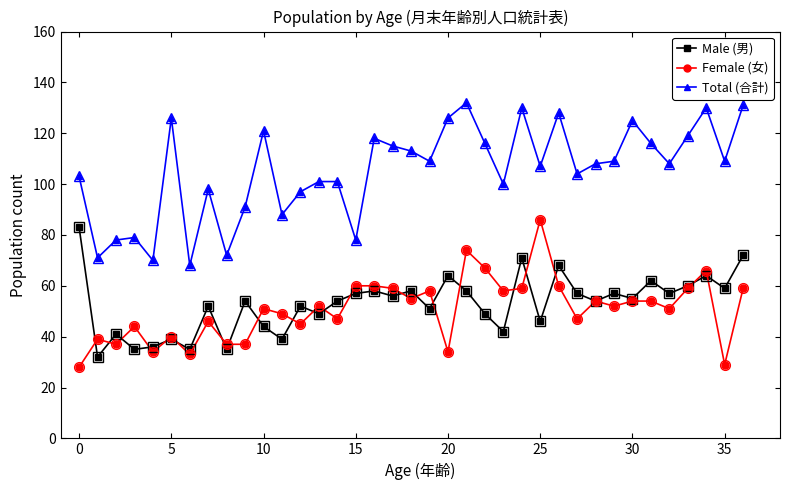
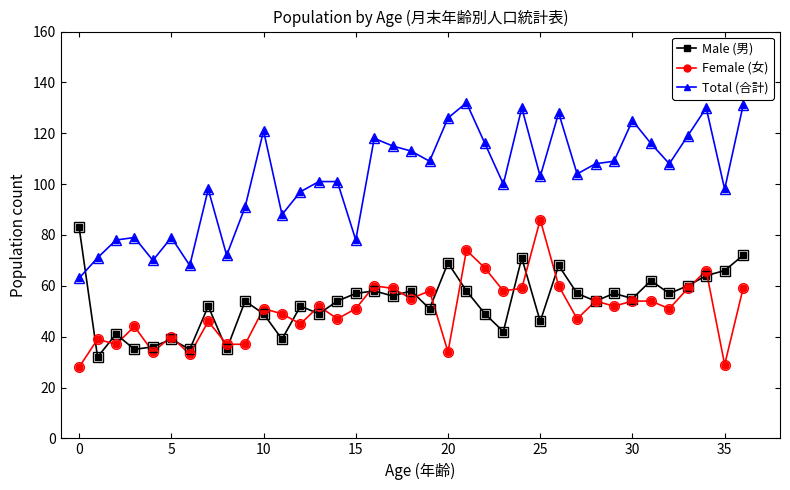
  {
    "Male (男)": {
      "0": 83,
-     "10": 44,
+     "10": 49,
      "15": 57,
-     "20": 64,
+     "20": 69,
      "25": 46,
      "30": 55,
-     "35": 59
+     "35": 66
    },
    "Female (女)": {
      "0": 28,
      "10": 51,
-     "15": 60,
+     "15": 51,
      "20": 34,
      "25": 86,
      "30": 54,
      "35": 29
    },
    "Total (合計)": {
-     "0": 103,
-     "5": 126,
+     "0": 63,
+     "5": 79,
      "10": 121,
      "15": 78,
      "20": 126,
-     "25": 107,
+     "25": 103,
      "30": 125,
-     "35": 109
+     "35": 98
    }
  }
